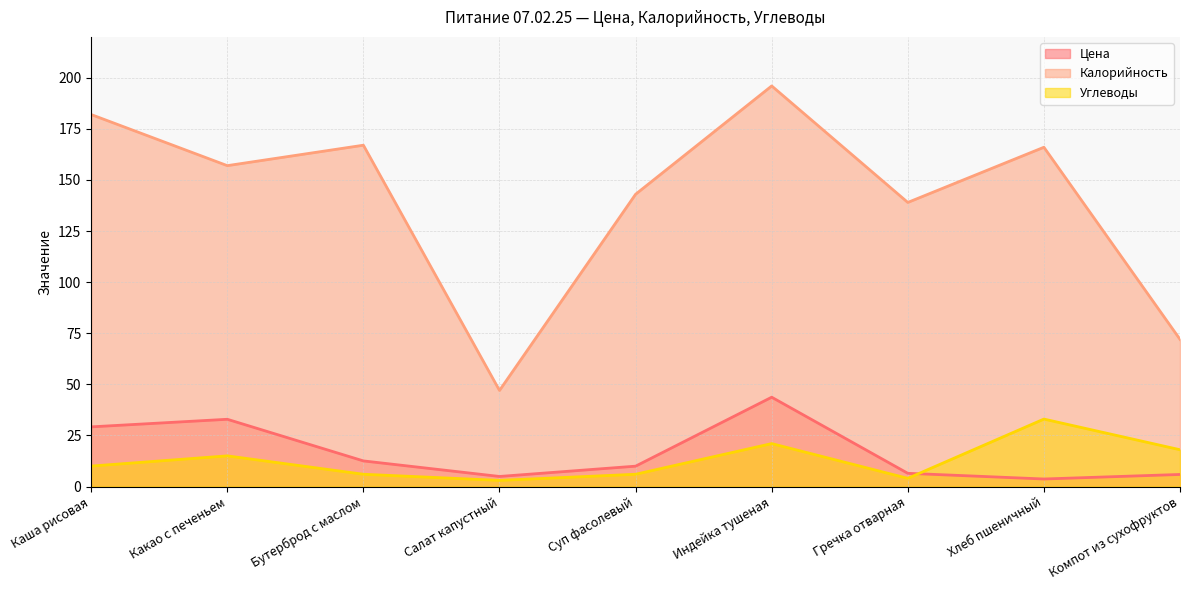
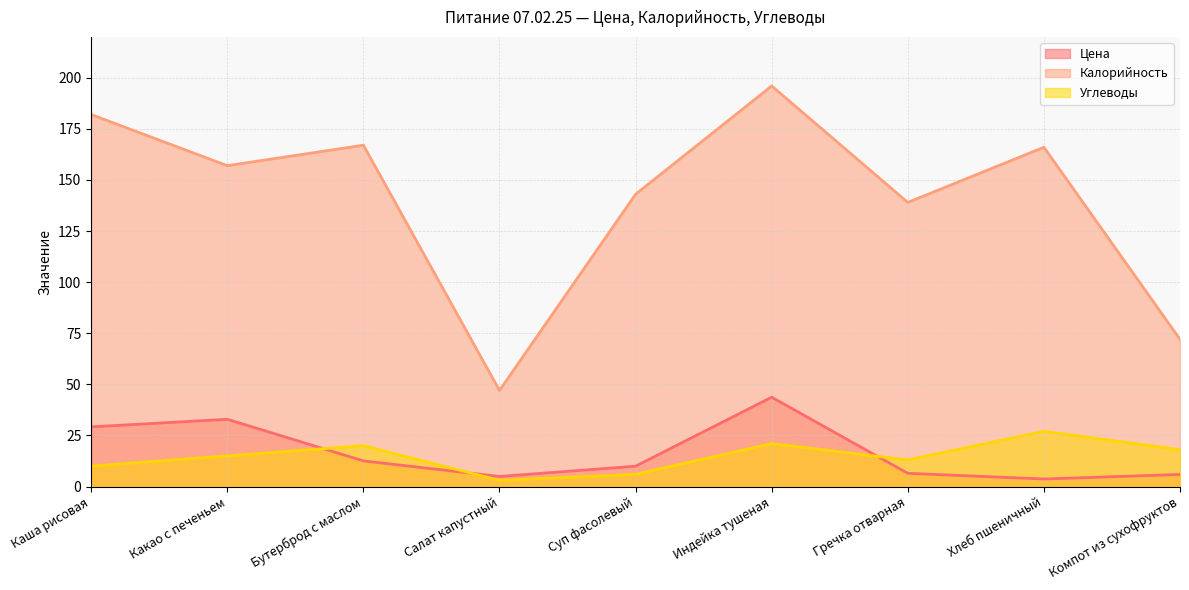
  {
    "Углеводы": {
      "Каша рисовая": 10,
      "Какао с печеньем": 15,
-     "Бутерброд с маслом": 6,
+     "Бутерброд с маслом": 20,
      "Салат капустный": 3,
      "Суп фасолевый": 6,
      "Индейка тушеная": 21,
-     "Гречка отварная": 4,
-     "Хлеб пшеничный": 33,
+     "Гречка отварная": 13,
+     "Хлеб пшеничный": 27,
      "Компот из сухофруктов": 18
    }
  }
